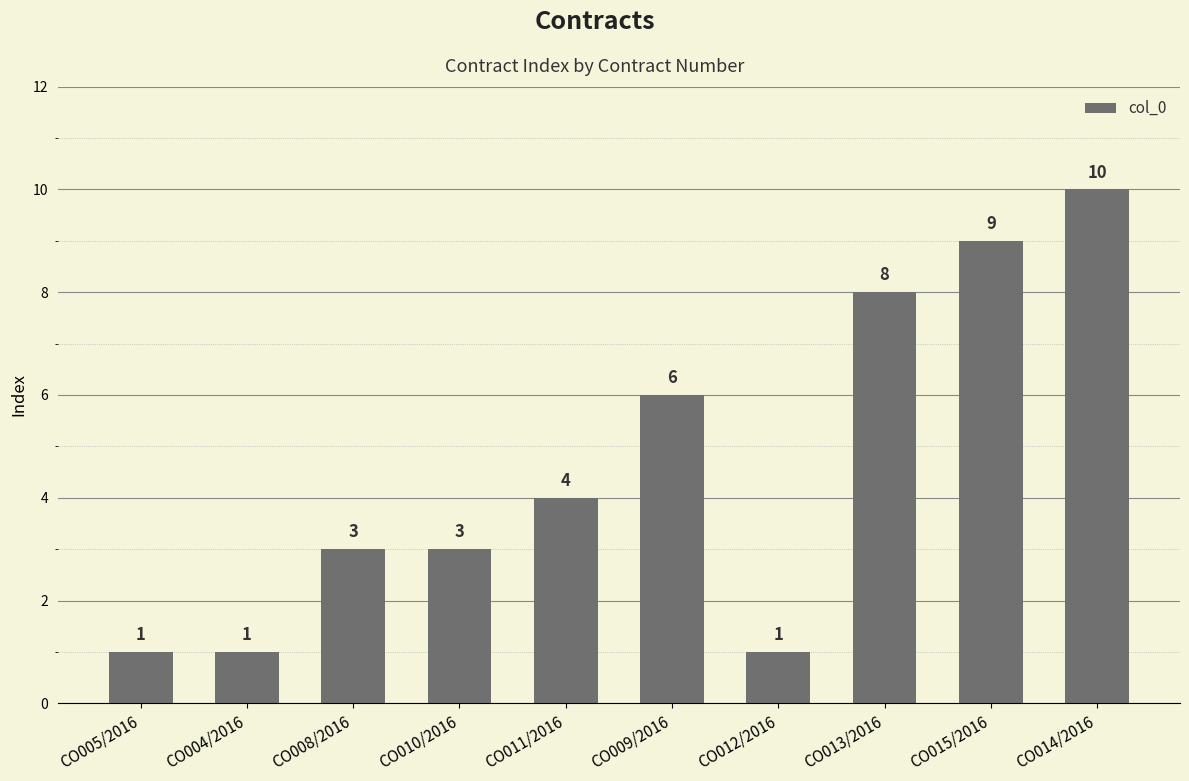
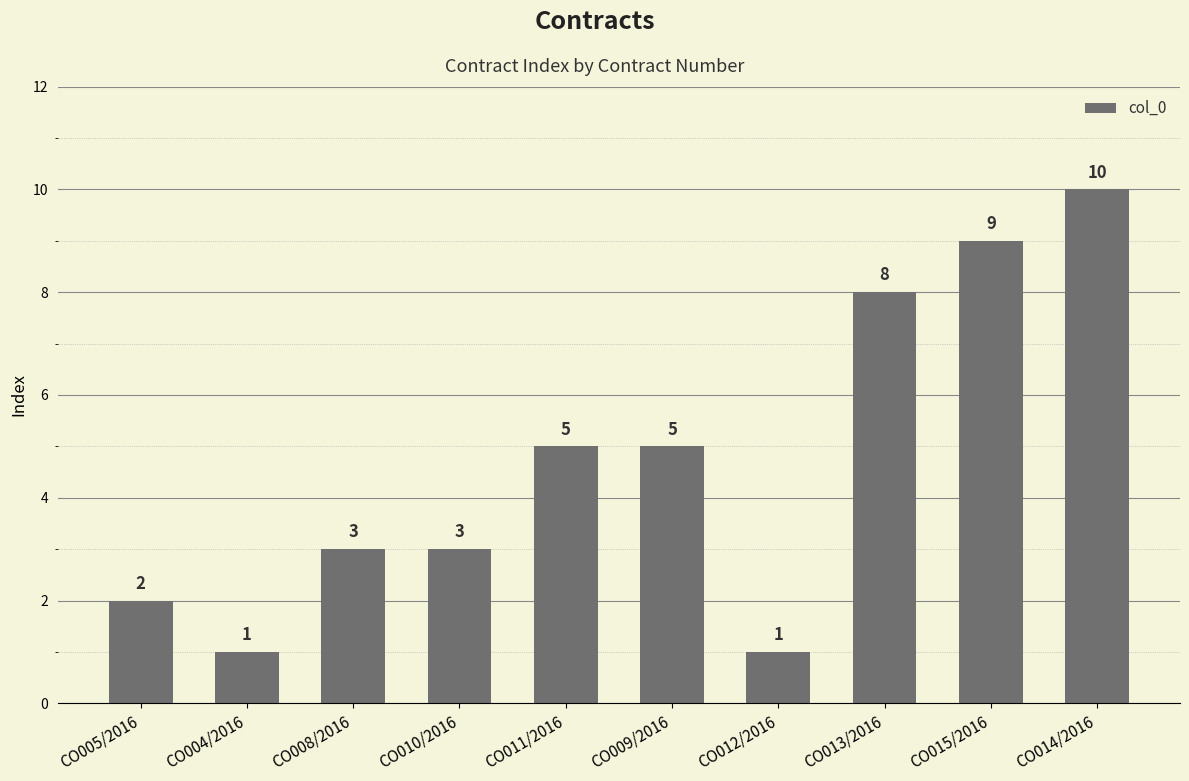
  {
-   "CO005/2016": 1,
+   "CO005/2016": 2,
    "CO004/2016": 1,
    "CO008/2016": 3,
    "CO010/2016": 3,
-   "CO011/2016": 4,
-   "CO009/2016": 6,
+   "CO011/2016": 5,
+   "CO009/2016": 5,
    "CO012/2016": 1,
    "CO013/2016": 8,
    "CO015/2016": 9,
    "CO014/2016": 10
  }
